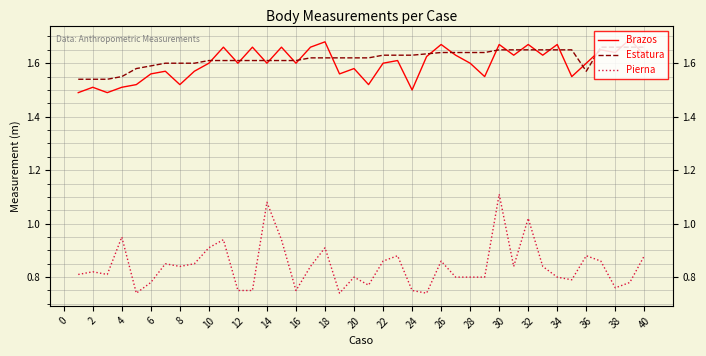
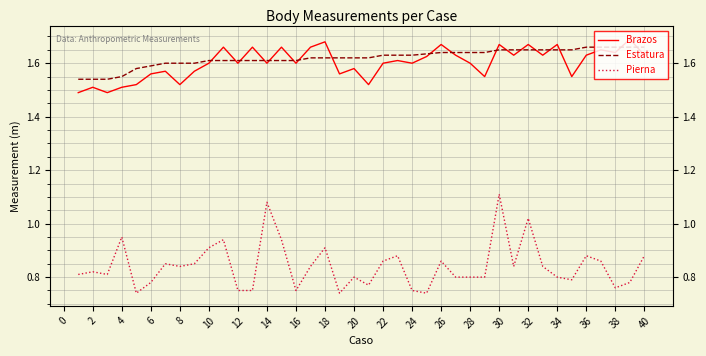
  {
    "Brazos": {
      "2": 1.51,
      "4": 1.51,
      "6": 1.56,
      "8": 1.52,
      "10": 1.60,
      "12": 1.60,
      "14": 1.60,
      "16": 1.60,
      "18": 1.68,
      "20": 1.58,
      "22": 1.60,
-     "24": 1.5,
+     "24": 1.6,
      "26": 1.67,
      "28": 1.60,
      "30": 1.67,
      "32": 1.67,
      "34": 1.67,
-     "36": 1.60
+     "36": 1.63
    },
    "Estatura": {
      "2": 1.54,
      "4": 1.55,
      "6": 1.59,
      "8": 1.60,
      "10": 1.61,
      "12": 1.61,
      "14": 1.61,
      "16": 1.61,
      "18": 1.62,
      "20": 1.62,
      "22": 1.63,
      "24": 1.63,
      "26": 1.64,
      "28": 1.64,
      "30": 1.65,
      "32": 1.65,
      "34": 1.65,
-     "36": 1.57
+     "36": 1.66
    },
    "Pierna": {
      "2": 0.82,
      "4": 0.95,
      "6": 0.78,
      "8": 0.84,
      "10": 0.91,
      "12": 0.75,
      "14": 1.08,
      "16": 0.75,
      "18": 0.91,
      "20": 0.80,
      "22": 0.86,
      "24": 0.75,
      "26": 0.86,
      "28": 0.80,
      "30": 1.11,
      "32": 1.02,
      "34": 0.80,
      "36": 0.88,
      "38": 0.76,
      "40": 0.88
    }
  }
